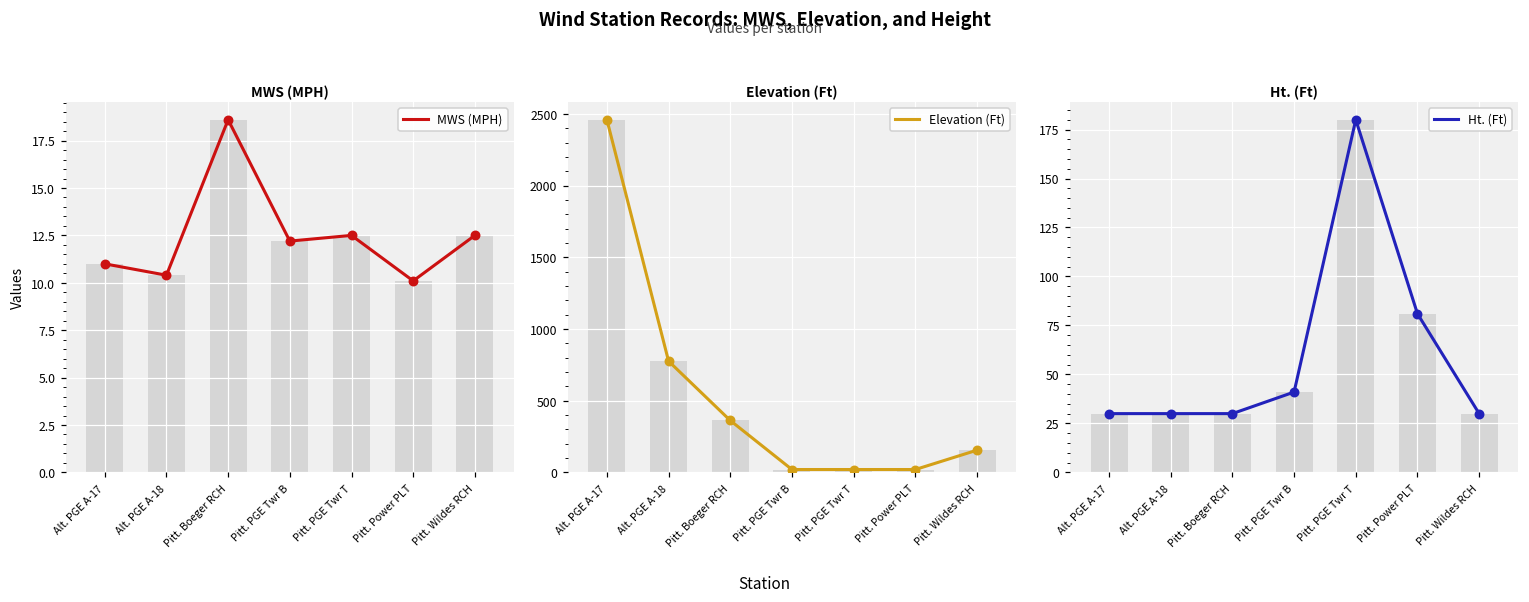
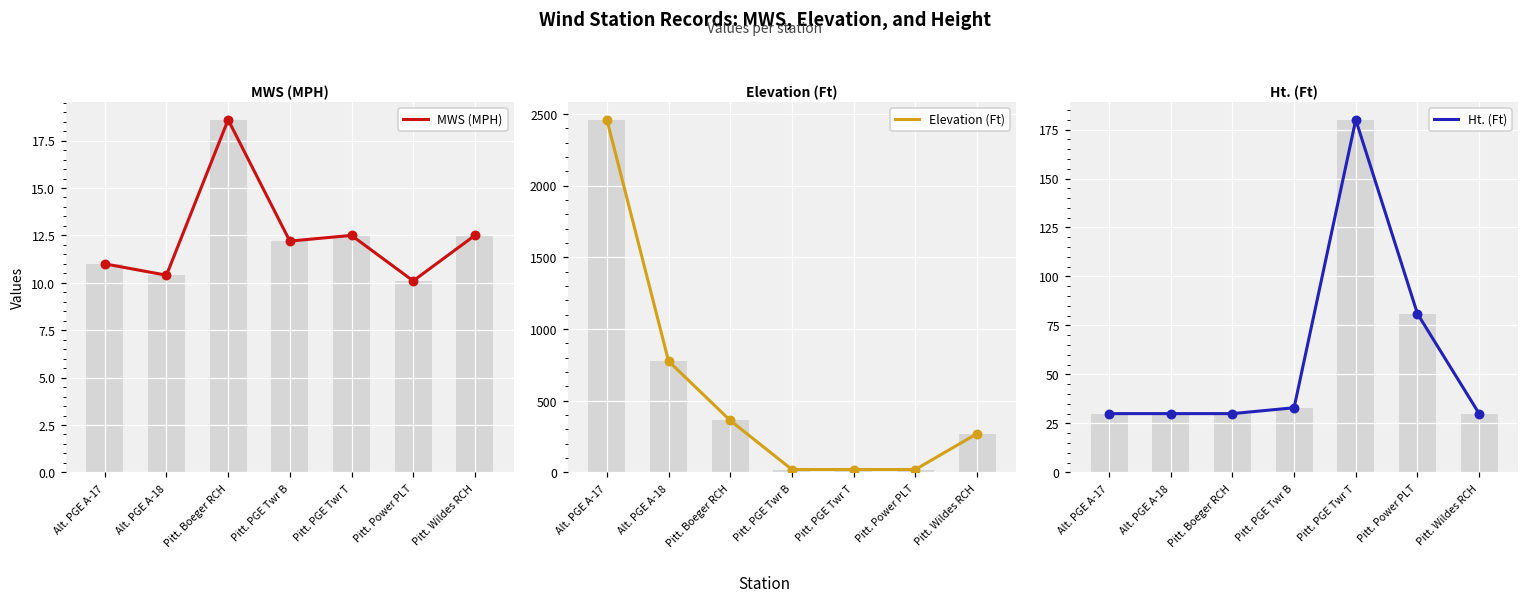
  {
    "MWS (MPH)": {
      "MWS (MPH)": {
        "Alt. PGE A-17": 11.0,
        "Alt. PGE A-18": 10.4,
        "Pitt. Boeger RCH": 18.6,
        "Pitt. PGE Twr B": 12.2,
        "Pitt. PGE Twr T": 12.5,
        "Pitt. Power PLT": 10.1,
        "Pitt. Wildes RCH": 12.5
      }
    },
    "Elevation (Ft)": {
      "Alt. PGE A-17": 2460,
      "Alt. PGE A-18": 780,
      "Pitt. Boeger RCH": 360,
      "Pitt. PGE Twr B": 20,
      "Pitt. PGE Twr T": 20,
      "Pitt. Power PLT": 20,
-     "Pitt. Wildes RCH": 160
+     "Pitt. Wildes RCH": 270
    },
    "Ht. (Ft)": {
      "Alt. PGE A-17": 30,
      "Alt. PGE A-18": 30,
      "Pitt. Boeger RCH": 30,
-     "Pitt. PGE Twr B": 41,
+     "Pitt. PGE Twr B": 33,
      "Pitt. PGE Twr T": 180,
      "Pitt. Power PLT": 81,
      "Pitt. Wildes RCH": 30
    }
  }
